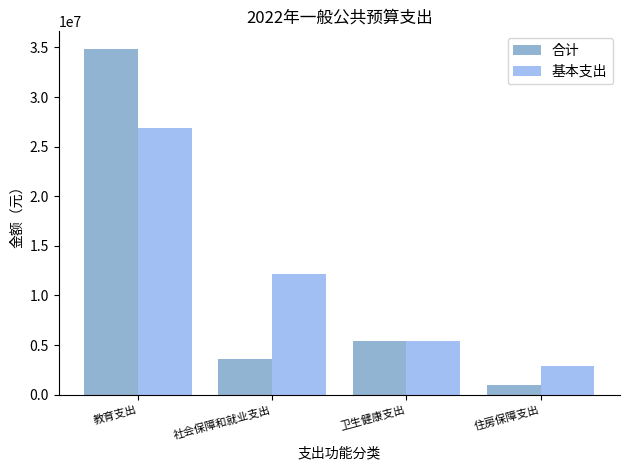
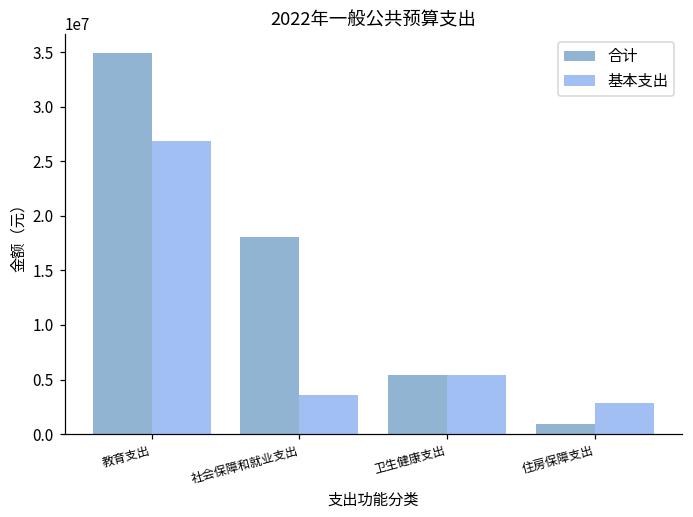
  {
    "合计": {
      "教育支出": 35000000,
-     "社会保障和就业支出": 4000000,
+     "社会保障和就业支出": 18000000,
      "卫生健康支出": 5000000,
      "住房保障支出": 1000000
    },
    "基本支出": {
      "教育支出": 27000000,
-     "社会保障和就业支出": 12000000,
+     "社会保障和就业支出": 4000000,
      "卫生健康支出": 5000000,
      "住房保障支出": 3000000
    }
  }
